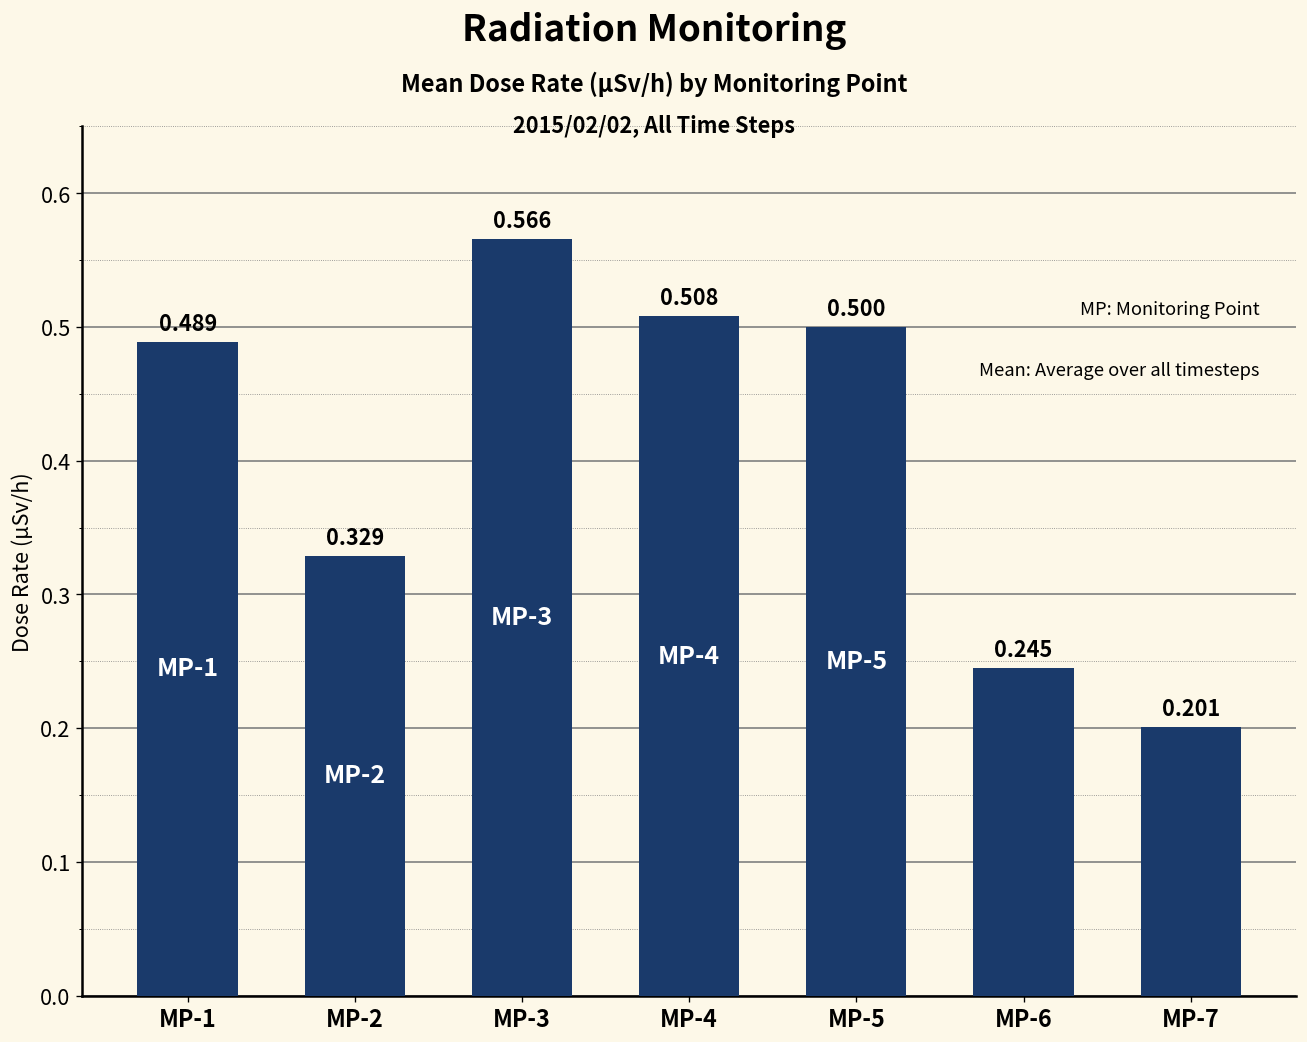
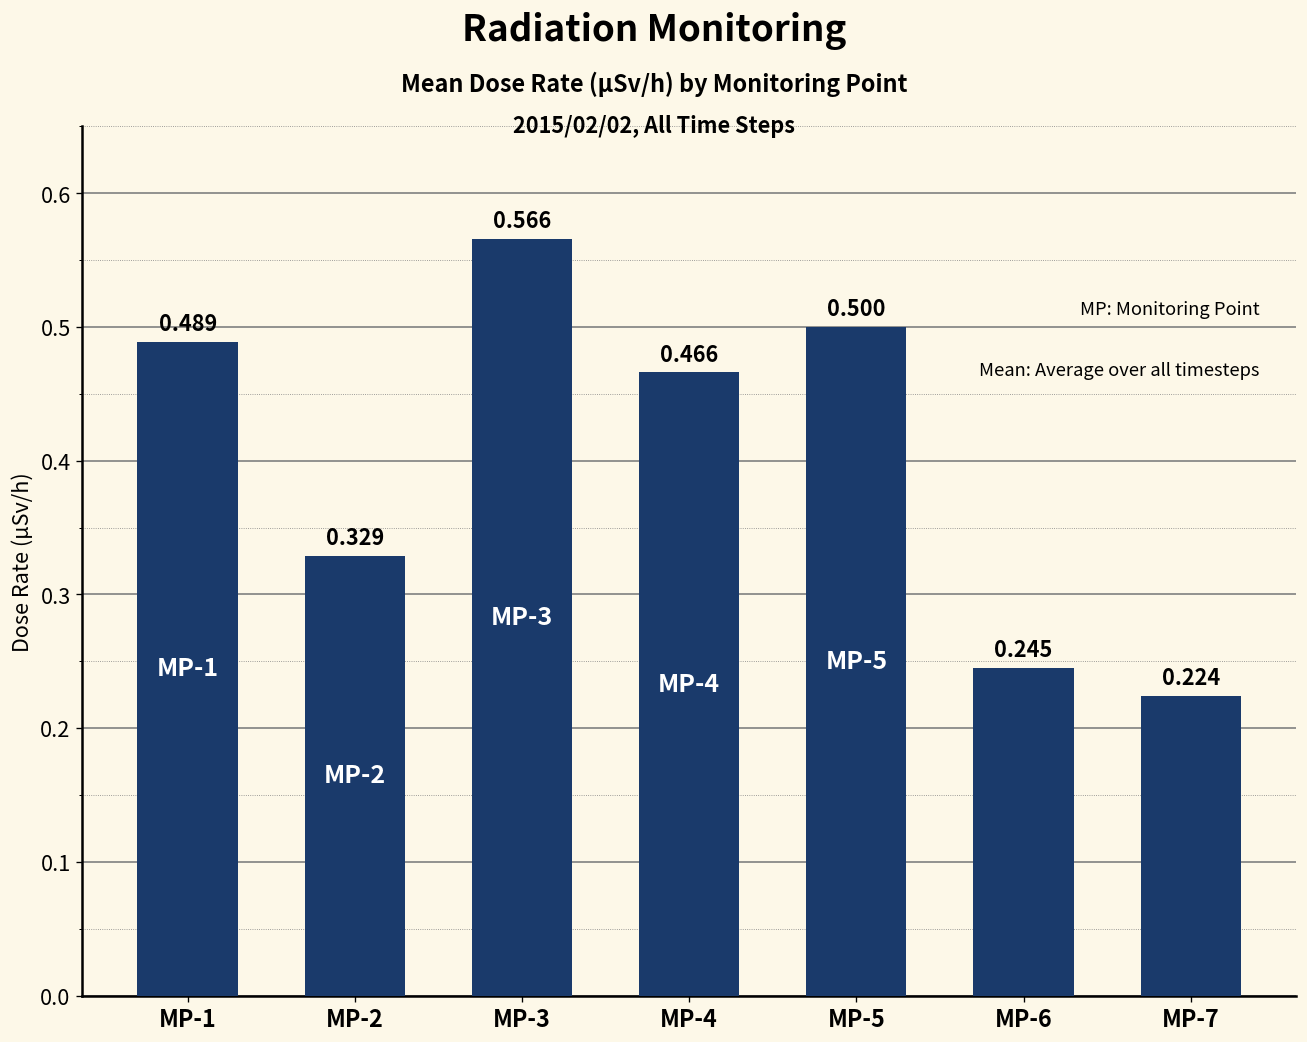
  {
    "MP-1": 0.489,
    "MP-2": 0.329,
    "MP-3": 0.566,
-   "MP-4": 0.508,
+   "MP-4": 0.466,
    "MP-5": 0.500,
    "MP-6": 0.245,
-   "MP-7": 0.201
+   "MP-7": 0.224
  }
